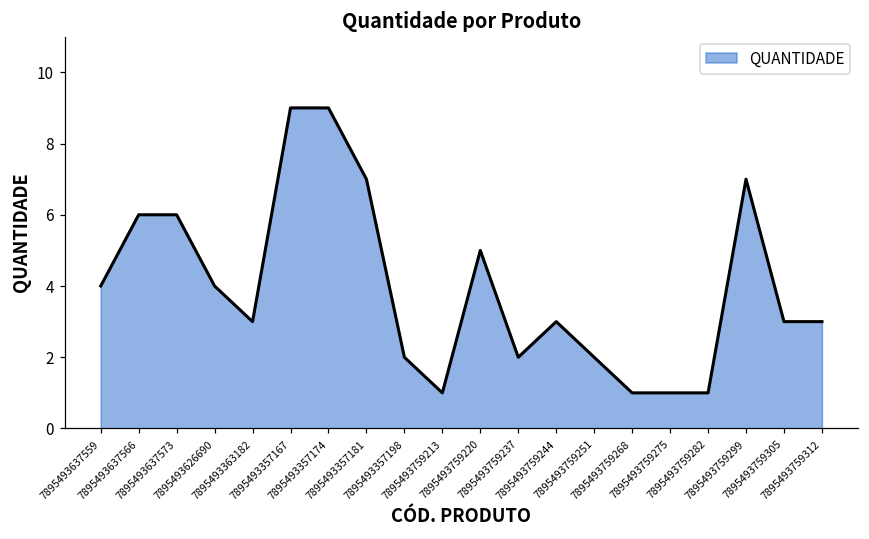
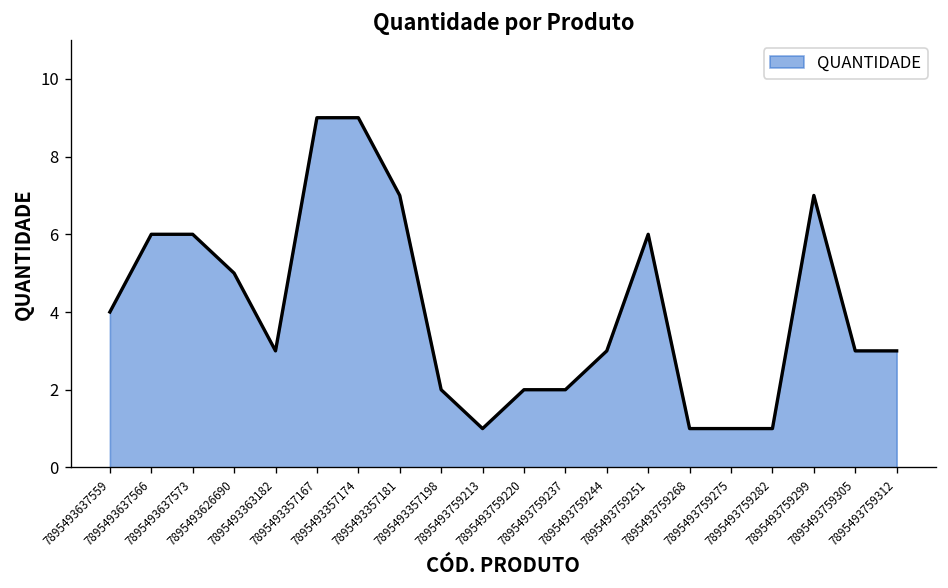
  {
    "7895493637559": 4,
    "7895493637566": 6,
    "7895493637573": 6,
-   "7895493626690": 4,
+   "7895493626690": 5,
    "7895493363182": 3,
    "7895493357167": 9,
    "7895493357174": 9,
    "7895493357181": 7,
    "7895493357198": 2,
    "7895493759213": 1,
-   "7895493759220": 5,
+   "7895493759220": 2,
    "7895493759237": 2,
    "7895493759244": 3,
-   "7895493759251": 2,
+   "7895493759251": 6,
    "7895493759268": 1,
    "7895493759275": 1,
    "7895493759282": 1,
    "7895493759299": 7,
    "7895493759305": 3,
    "7895493759312": 3
  }
